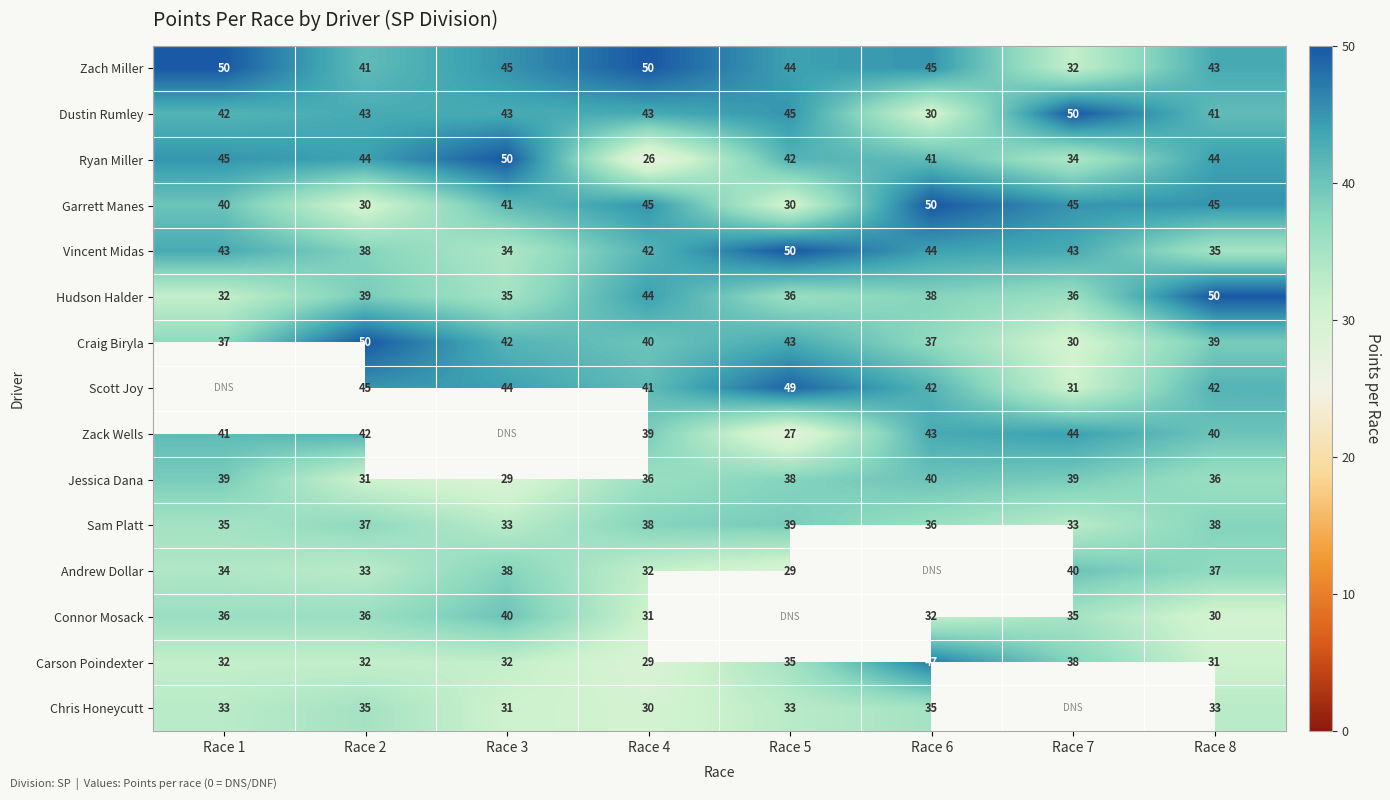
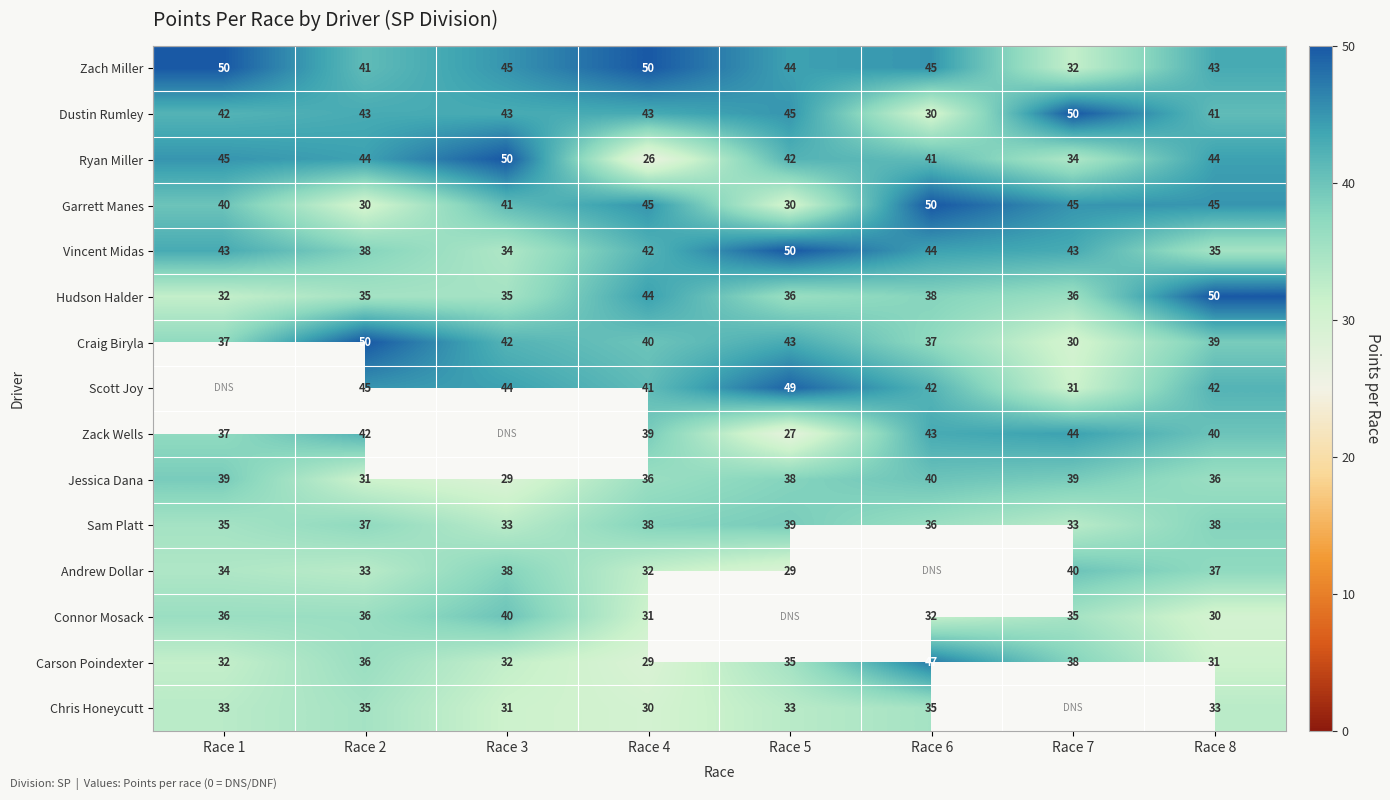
  {
    "Zach Miller": {
      "Race 1": 50,
      "Race 2": 41,
      "Race 3": 45,
      "Race 4": 50,
      "Race 5": 44,
      "Race 6": 45,
      "Race 7": 32,
      "Race 8": 43
    },
    "Dustin Rumley": {
      "Race 1": 42,
      "Race 2": 43,
      "Race 3": 43,
      "Race 4": 43,
      "Race 5": 45,
      "Race 6": 30,
      "Race 7": 50,
      "Race 8": 41
    },
    "Ryan Miller": {
      "Race 1": 45,
      "Race 2": 44,
      "Race 3": 50,
      "Race 4": 26,
      "Race 5": 42,
      "Race 6": 41,
      "Race 7": 34,
      "Race 8": 44
    },
    "Garrett Manes": {
      "Race 1": 40,
      "Race 2": 30,
      "Race 3": 41,
      "Race 4": 45,
      "Race 5": 30,
      "Race 6": 50,
      "Race 7": 45,
      "Race 8": 45
    },
    "Vincent Midas": {
      "Race 1": 43,
      "Race 2": 38,
      "Race 3": 34,
      "Race 4": 42,
      "Race 5": 50,
      "Race 6": 44,
      "Race 7": 43,
      "Race 8": 35
    },
    "Hudson Halder": {
      "Race 1": 32,
-     "Race 2": 39,
+     "Race 2": 35,
      "Race 3": 35,
      "Race 4": 44,
      "Race 5": 36,
      "Race 6": 38,
      "Race 7": 36,
      "Race 8": 50
    },
    "Craig Biryla": {
      "Race 1": 37,
      "Race 2": 50,
      "Race 3": 42,
      "Race 4": 40,
      "Race 5": 43,
      "Race 6": 37,
      "Race 7": 30,
      "Race 8": 39
    },
    "Scott Joy": {
      "Race 2": 45,
      "Race 3": 44,
      "Race 4": 41,
      "Race 5": 49,
      "Race 6": 42,
      "Race 7": 31,
      "Race 8": 42
    },
    "Zack Wells": {
-     "Race 1": 41,
+     "Race 1": 37,
      "Race 2": 42,
      "Race 4": 39,
      "Race 5": 27,
      "Race 6": 43,
      "Race 7": 44,
      "Race 8": 40
    },
    "Jessica Dana": {
      "Race 1": 39,
      "Race 2": 31,
      "Race 3": 29,
      "Race 4": 36,
      "Race 5": 38,
      "Race 6": 40,
      "Race 7": 39,
      "Race 8": 36
    },
    "Sam Platt": {
      "Race 1": 35,
      "Race 2": 37,
      "Race 3": 33,
      "Race 4": 38,
      "Race 5": 39,
      "Race 6": 36,
      "Race 7": 33,
      "Race 8": 38
    },
    "Andrew Dollar": {
      "Race 1": 34,
      "Race 2": 33,
      "Race 3": 38,
      "Race 4": 32,
      "Race 5": 29,
      "Race 7": 40,
      "Race 8": 37
    },
    "Connor Mosack": {
      "Race 1": 36,
      "Race 2": 36,
      "Race 3": 40,
      "Race 4": 31,
      "Race 6": 32,
      "Race 7": 35,
      "Race 8": 30
    },
    "Carson Poindexter": {
      "Race 1": 32,
-     "Race 2": 32,
+     "Race 2": 36,
      "Race 3": 32,
      "Race 4": 29,
      "Race 5": 35,
      "Race 7": 38,
      "Race 8": 31
    },
    "Chris Honeycutt": {
      "Race 1": 33,
      "Race 2": 35,
      "Race 3": 31,
      "Race 4": 30,
      "Race 5": 33,
      "Race 6": 35,
      "Race 8": 33
    }
  }
